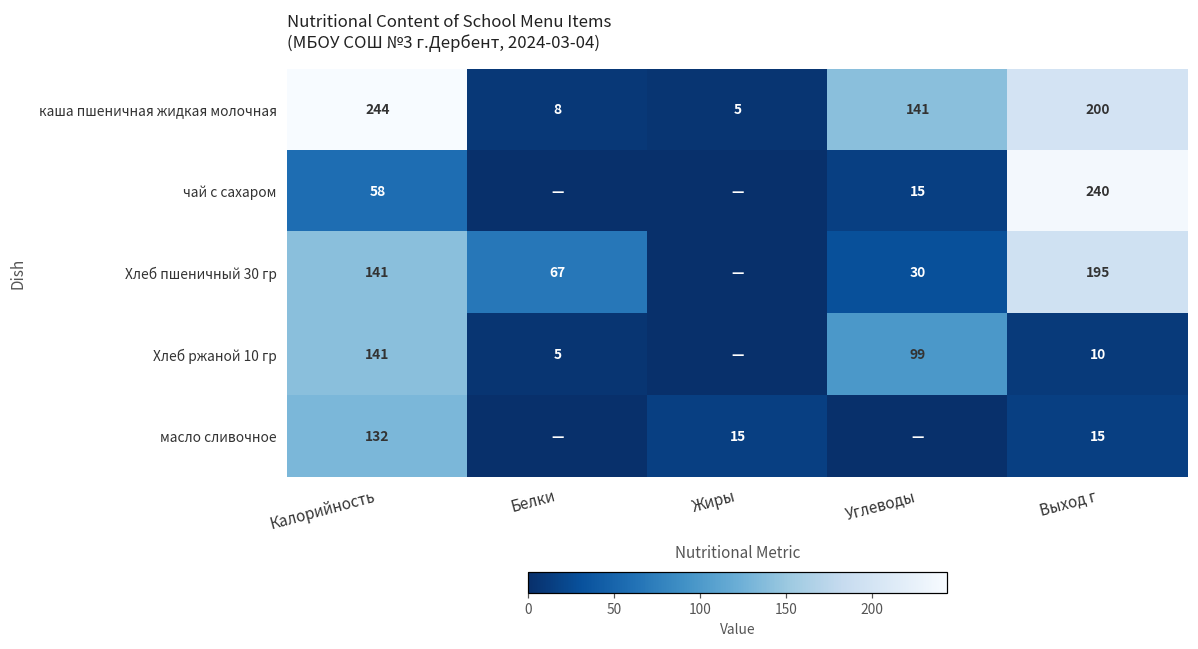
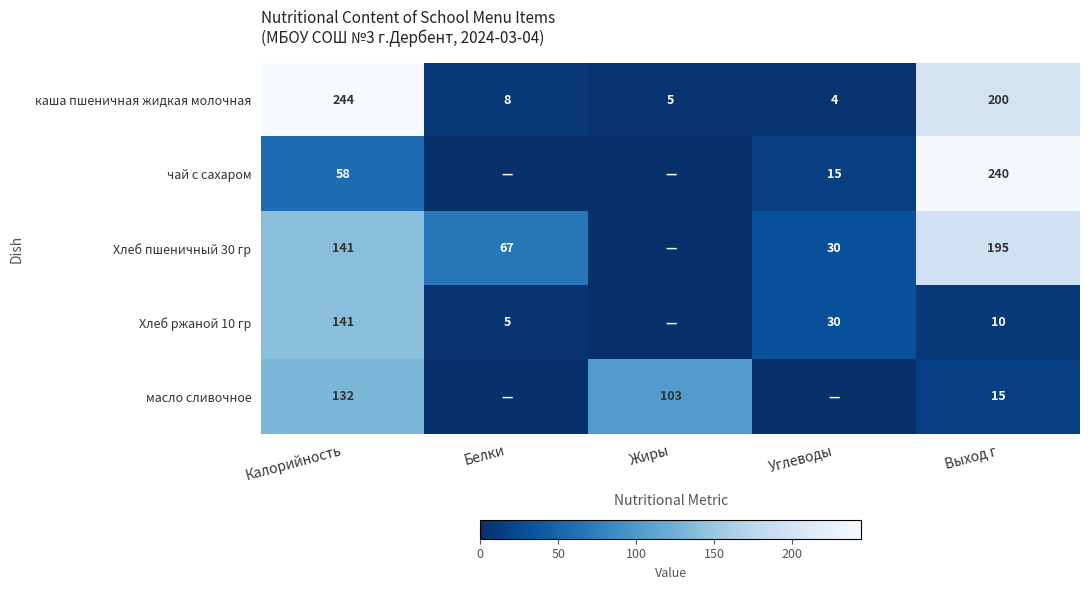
  {
    "каша пшеничная жидкая молочная": {
      "Калорийность": 244,
      "Белки": 8,
      "Жиры": 5,
-     "Углеводы": 141,
+     "Углеводы": 4,
      "Выход г": 200
    },
    "чай с сахаром": {
      "Калорийность": 58,
      "Углеводы": 15,
      "Выход г": 240
    },
    "Хлеб пшеничный 30 гр": {
      "Калорийность": 141,
      "Белки": 67,
      "Углеводы": 30,
      "Выход г": 195
    },
    "Хлеб ржаной 10 гр": {
      "Калорийность": 141,
      "Белки": 5,
-     "Углеводы": 99,
+     "Углеводы": 30,
      "Выход г": 10
    },
    "масло сливочное": {
      "Калорийность": 132,
-     "Жиры": 15,
+     "Жиры": 103,
      "Выход г": 15
    }
  }
